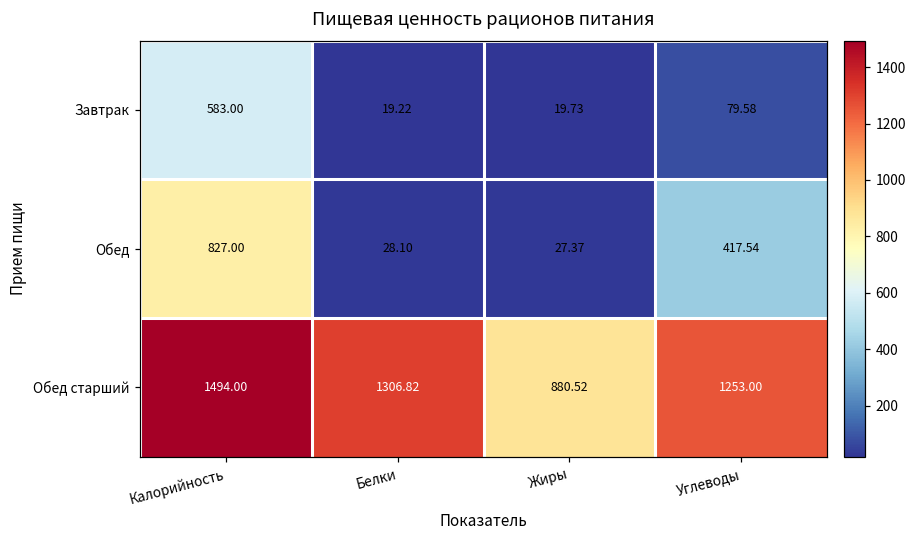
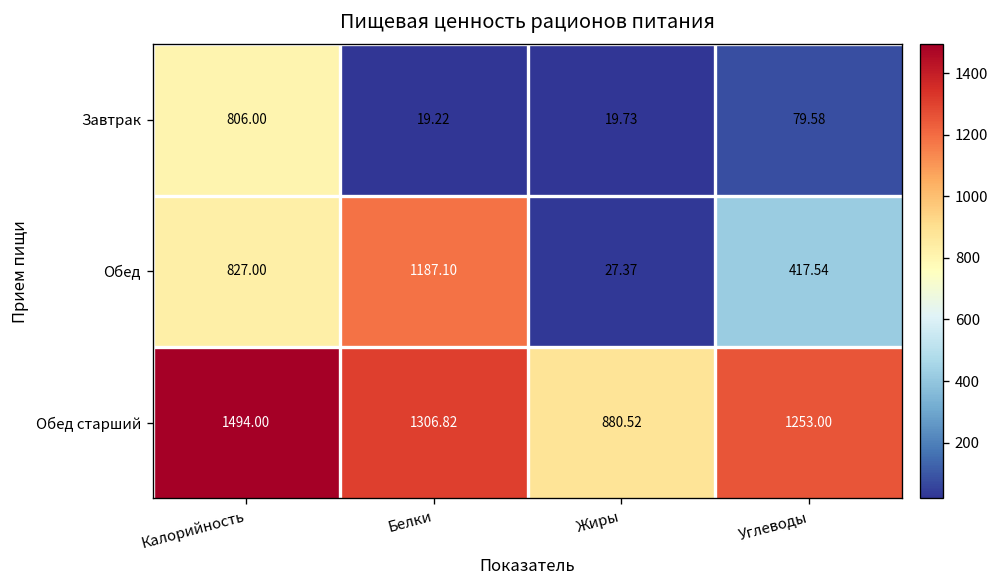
  {
    "Завтрак": {
-     "Калорийность": 583.00,
+     "Калорийность": 806.00,
      "Белки": 19.22,
      "Жиры": 19.73,
      "Углеводы": 79.58
    },
    "Обед": {
      "Калорийность": 827.00,
-     "Белки": 28.10,
+     "Белки": 1187.10,
      "Жиры": 27.37,
      "Углеводы": 417.54
    },
    "Обед старший": {
      "Калорийность": 1494.00,
      "Белки": 1306.82,
      "Жиры": 880.52,
      "Углеводы": 1253.00
    }
  }
